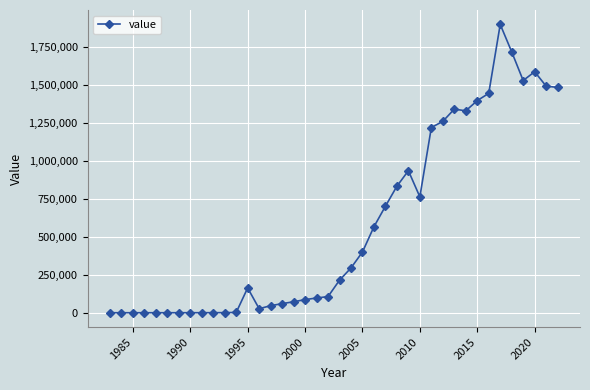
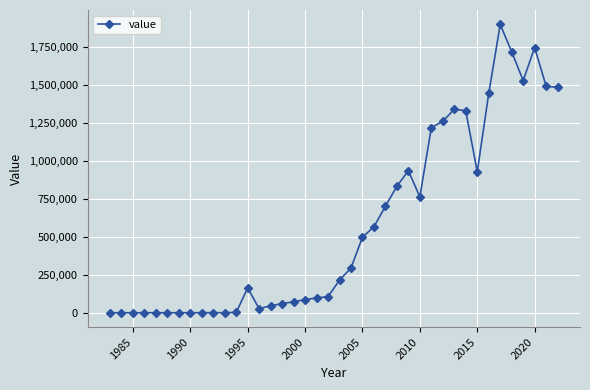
  {
    "1985": "0",
    "1990": "0",
    "1995": "160,000",
    "2000": "90,000",
-   "2005": "400,000",
+   "2005": "500,000",
    "2010": "760,000",
-   "2015": "1,400,000",
-   "2020": "1,590,000"
+   "2015": "930,000",
+   "2020": "1,750,000"
  }
